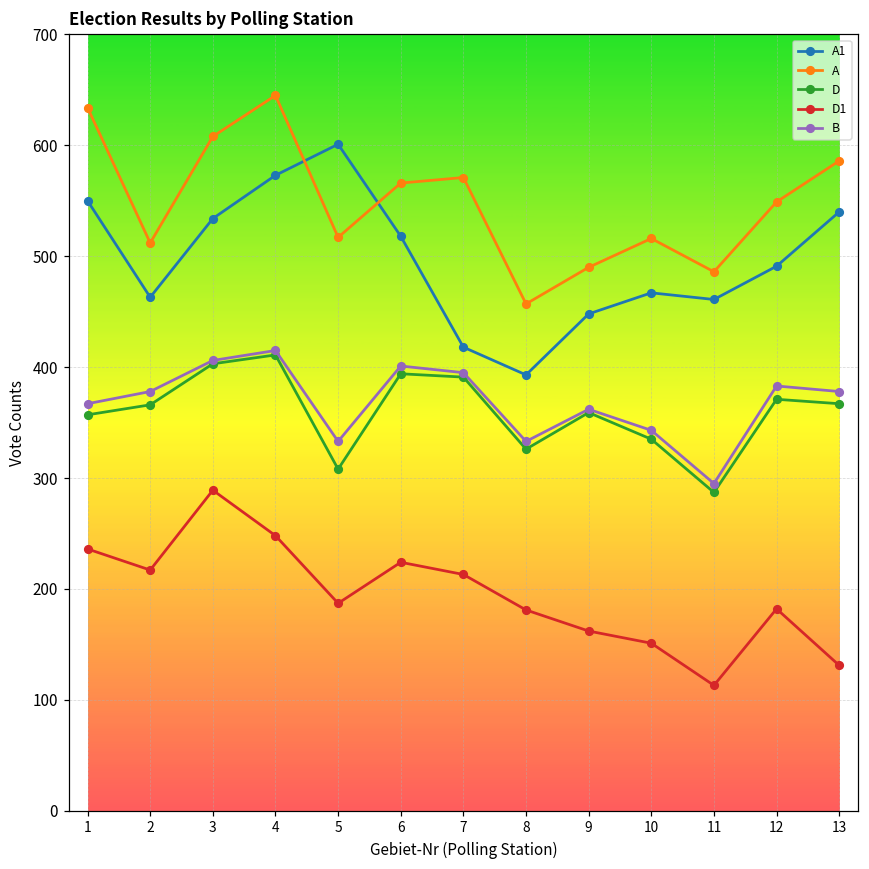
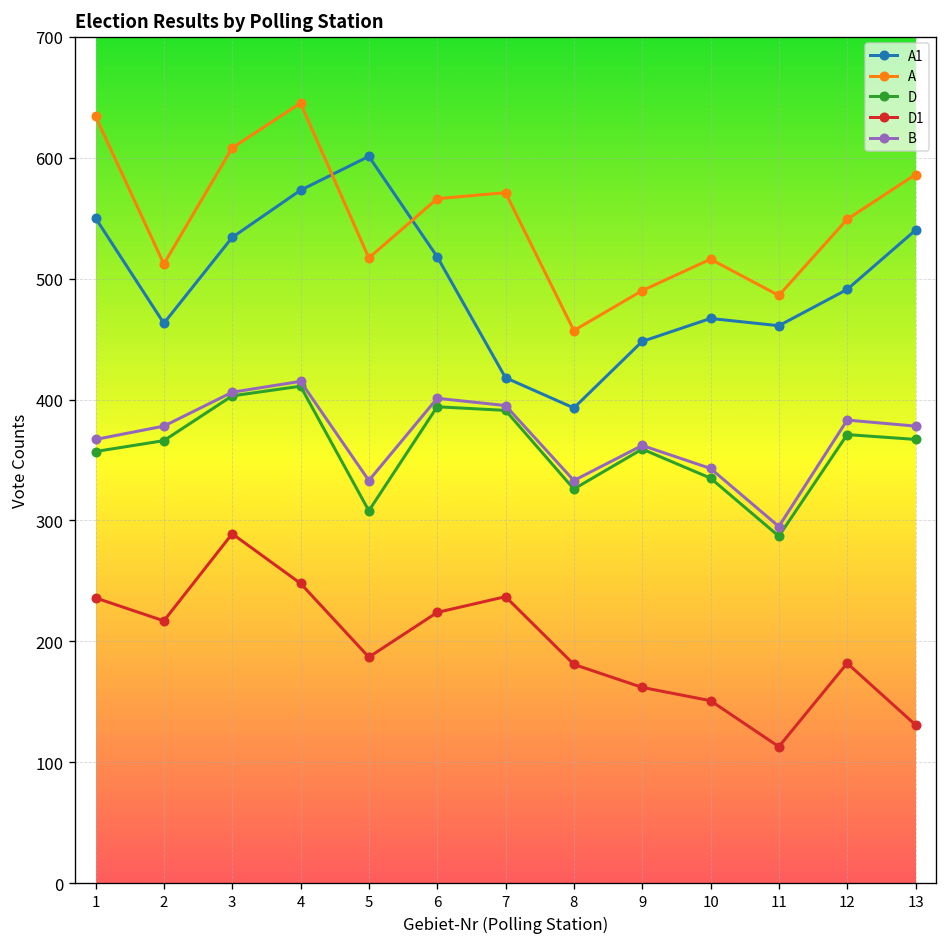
  {
    "A1": {
      "1": 550,
      "2": 463,
      "3": 534,
      "4": 573,
      "5": 601,
      "6": 518,
      "7": 418,
      "8": 393,
      "9": 448,
      "10": 467,
      "11": 461,
      "12": 491,
      "13": 540
    },
    "A": {
      "1": 634,
      "2": 512,
      "3": 608,
      "4": 645,
      "5": 517,
      "6": 566,
      "7": 571,
      "8": 457,
      "9": 490,
      "10": 516,
      "11": 486,
      "12": 549,
      "13": 586
    },
    "D": {
      "1": 357,
      "2": 366,
      "3": 403,
      "4": 411,
      "5": 308,
      "6": 394,
      "7": 391,
      "8": 326,
      "9": 359,
      "10": 335,
      "11": 287,
      "12": 371,
      "13": 367
    },
    "D1": {
      "1": 236,
      "2": 217,
      "3": 289,
      "4": 248,
      "5": 187,
      "6": 224,
-     "7": 213,
+     "7": 237,
      "8": 181,
      "9": 162,
      "10": 151,
      "11": 113,
      "12": 182,
      "13": 131
    },
    "B": {
      "1": 367,
      "2": 378,
      "3": 406,
      "4": 415,
      "5": 333,
      "6": 401,
      "7": 395,
      "8": 333,
      "9": 362,
      "10": 343,
      "11": 295,
      "12": 383,
      "13": 378
    }
  }
